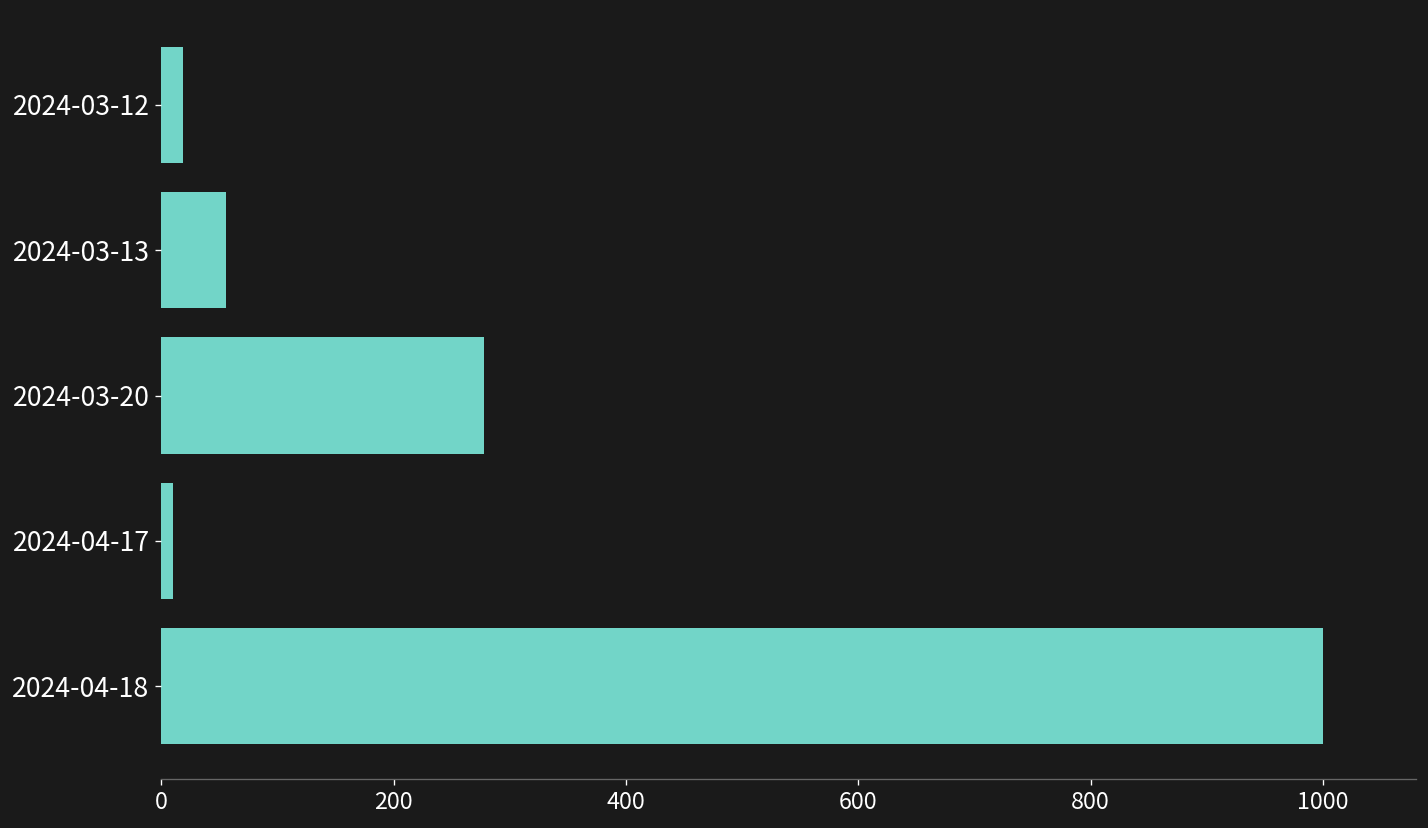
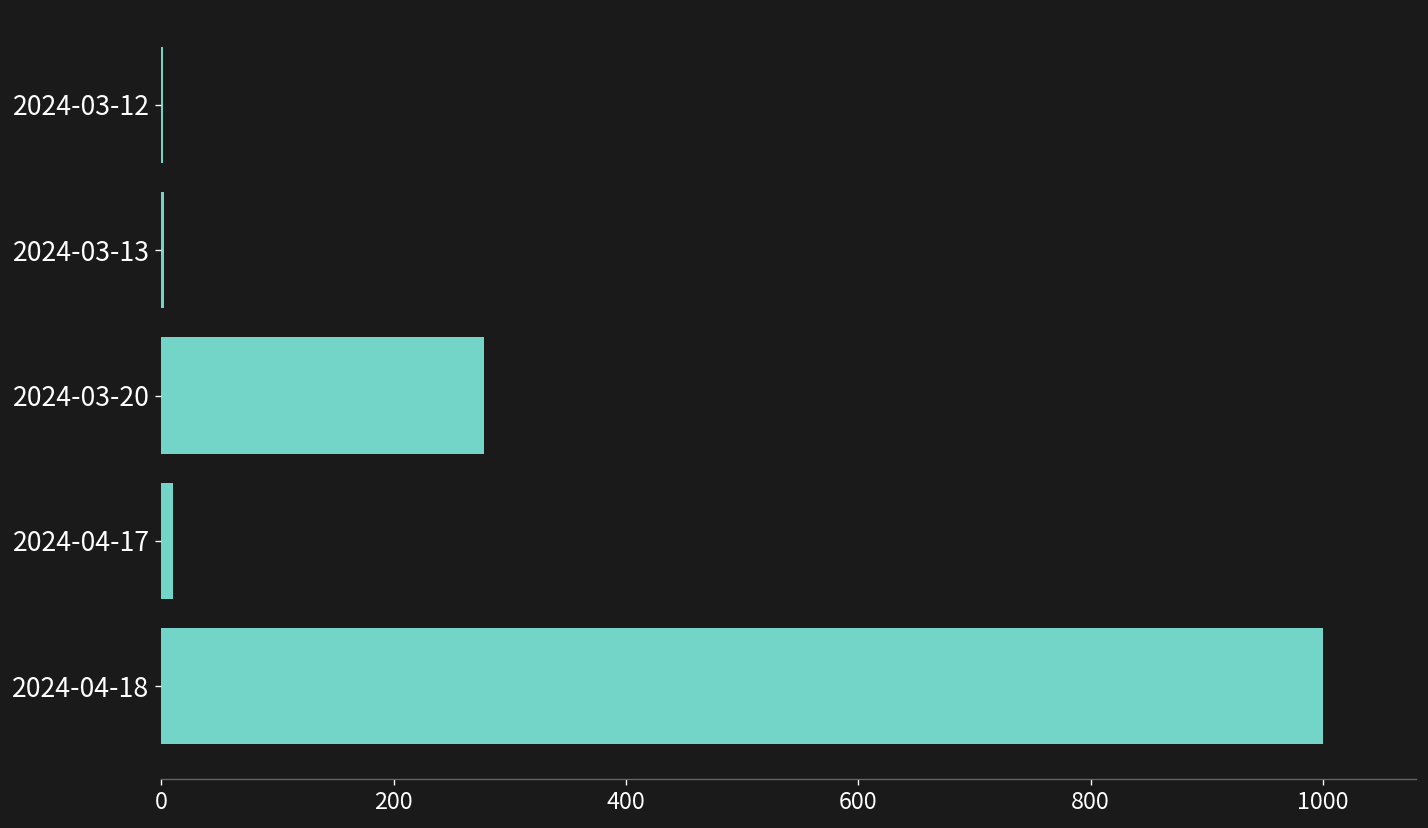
  {
-   "2024-03-12": 20,
-   "2024-03-13": 60,
+   "2024-03-12": 0,
+   "2024-03-13": 0,
    "2024-03-20": 280,
    "2024-04-17": 10,
    "2024-04-18": 1000
  }
